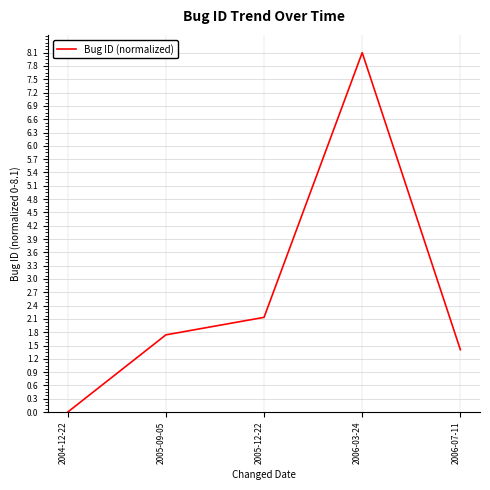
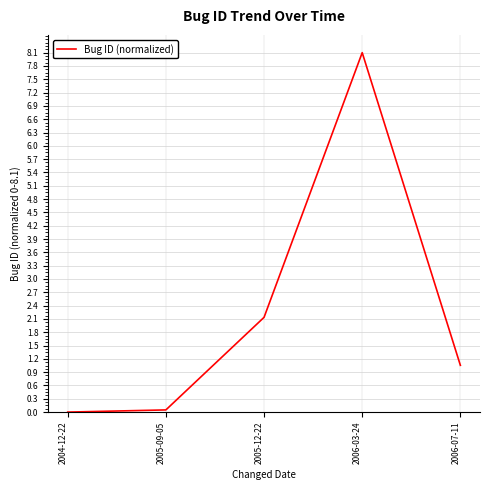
  {
    "2004-12-22": 0.0,
-   "2005-09-05": 1.7,
+   "2005-09-05": 0.0,
    "2005-12-22": 2.1,
    "2006-03-24": 8.1,
-   "2006-07-11": 1.4
+   "2006-07-11": 1.1
  }
